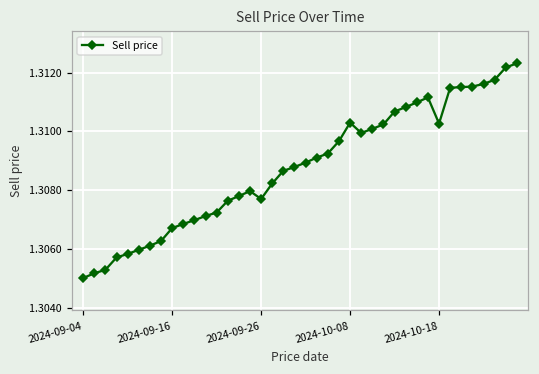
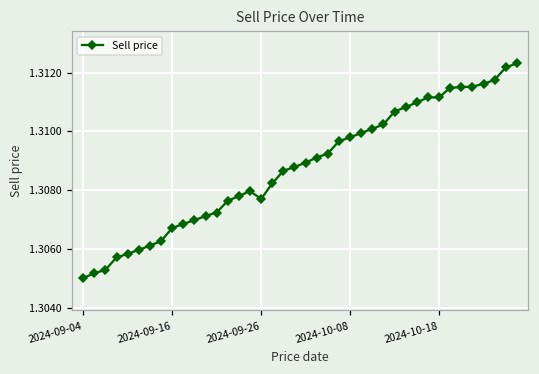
  {
    "2024-09-04": 1.3050,
    "2024-09-16": 1.3067,
    "2024-09-26": 1.3077,
-   "2024-10-08": 1.3103,
-   "2024-10-18": 1.3103
+   "2024-10-08": 1.3098,
+   "2024-10-18": 1.3112
  }
